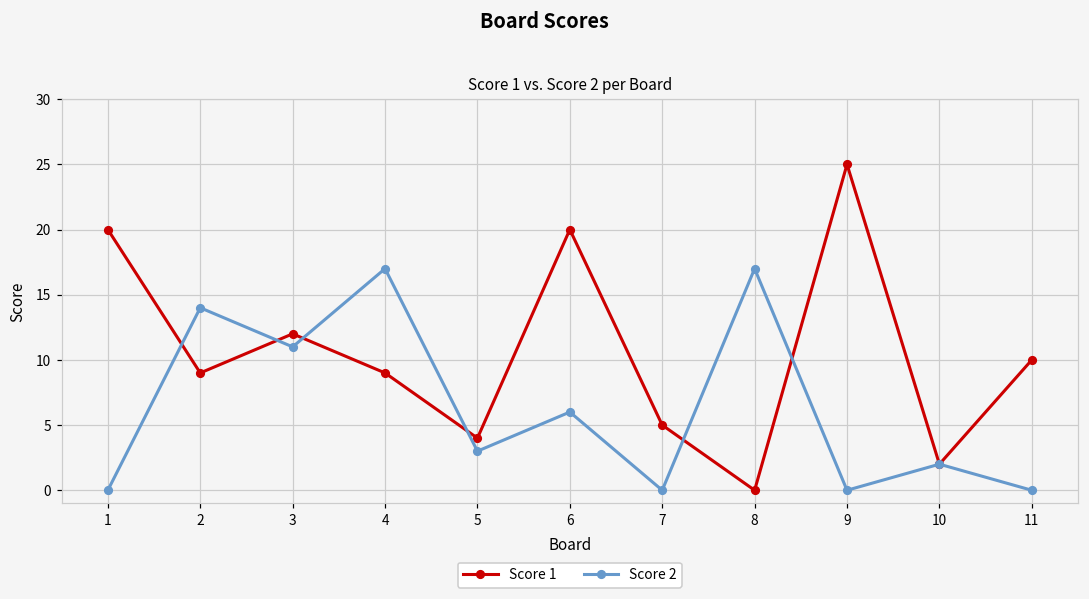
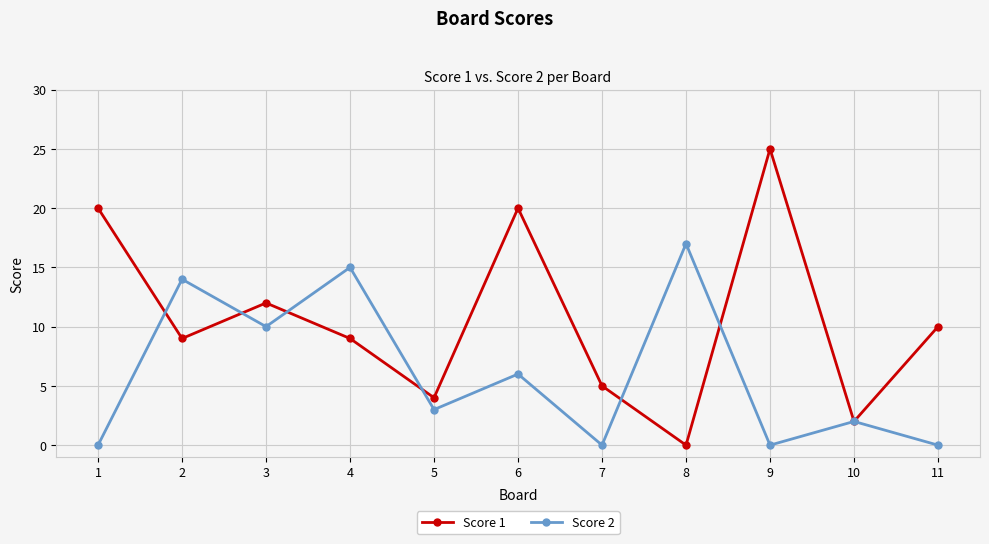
  {
    "Score 1": {
      "1": 20,
      "2": 9,
      "3": 12,
      "4": 9,
      "5": 4,
      "6": 20,
      "7": 5,
      "8": 0,
      "9": 25,
      "11": 10
    },
    "Score 2": {
      "1": 0,
      "2": 14,
-     "3": 11,
-     "4": 17,
+     "3": 10,
+     "4": 15,
      "5": 3,
      "6": 6,
      "7": 0,
      "8": 17,
      "9": 0,
      "11": 0
    }
  }
